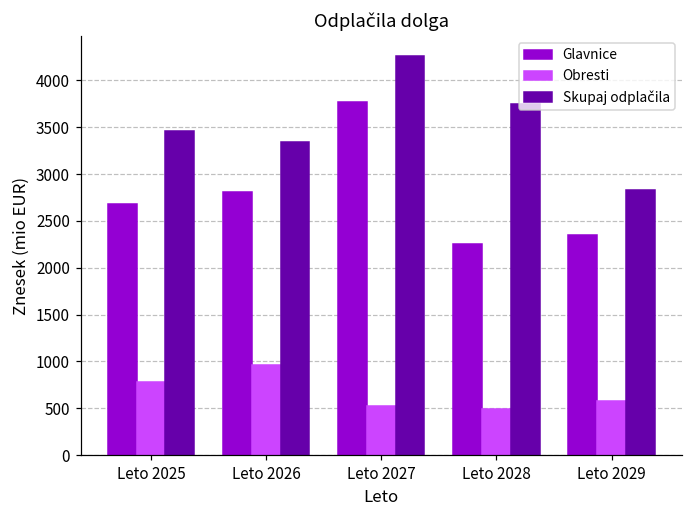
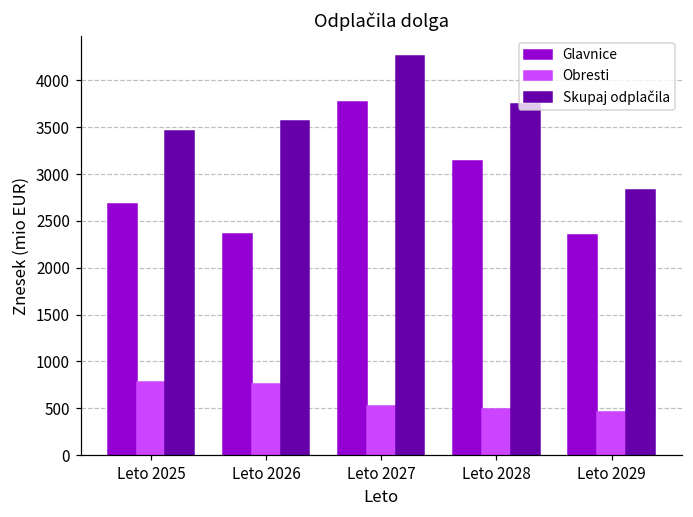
  {
    "Glavnice": {
      "Leto 2025": 2700,
-     "Leto 2026": 2800,
+     "Leto 2026": 2400,
      "Leto 2027": 3800,
-     "Leto 2028": 2200,
+     "Leto 2028": 3100,
      "Leto 2029": 2400
    },
    "Obresti": {
      "Leto 2025": 800,
-     "Leto 2026": 1000,
+     "Leto 2026": 800,
      "Leto 2027": 500,
      "Leto 2028": 500,
-     "Leto 2029": 600
+     "Leto 2029": 500
    },
    "Skupaj odplačila": {
      "Leto 2025": 3500,
-     "Leto 2026": 3300,
+     "Leto 2026": 3600,
      "Leto 2027": 4300,
      "Leto 2029": 2800
    }
  }
